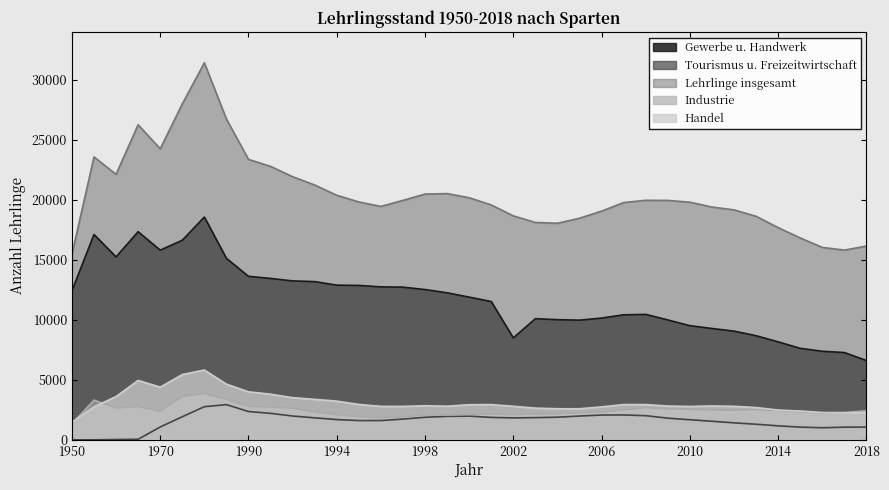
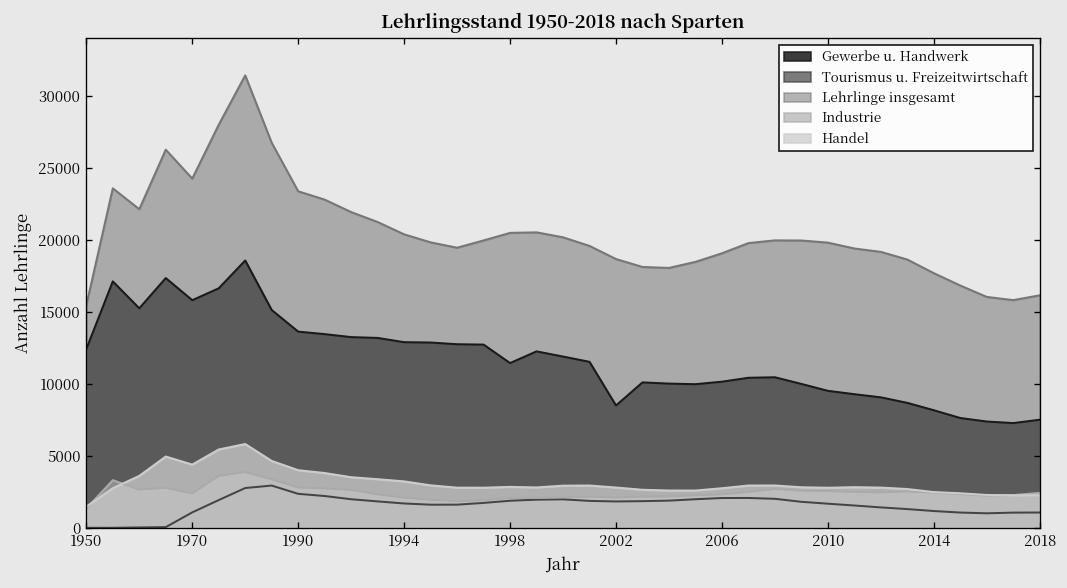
  {
    "Gewerbe u. Handwerk": {
      "1950": 12400,
      "1970": 15800,
      "1990": 13600,
      "1994": 12900,
-     "1998": 12500,
+     "1998": 11400,
      "2002": 8500,
      "2006": 10200,
      "2010": 9500,
      "2014": 8200,
-     "2018": 6600
+     "2018": 7500
    },
    "Tourismus u. Freizeitwirtschaft": {
      "1950": 0,
      "1970": 1100,
      "1990": 2400,
      "1994": 1700,
      "2002": 1800,
      "2006": 2100,
      "2010": 1700,
      "2014": 1200,
      "2018": 1100
    }
  }
